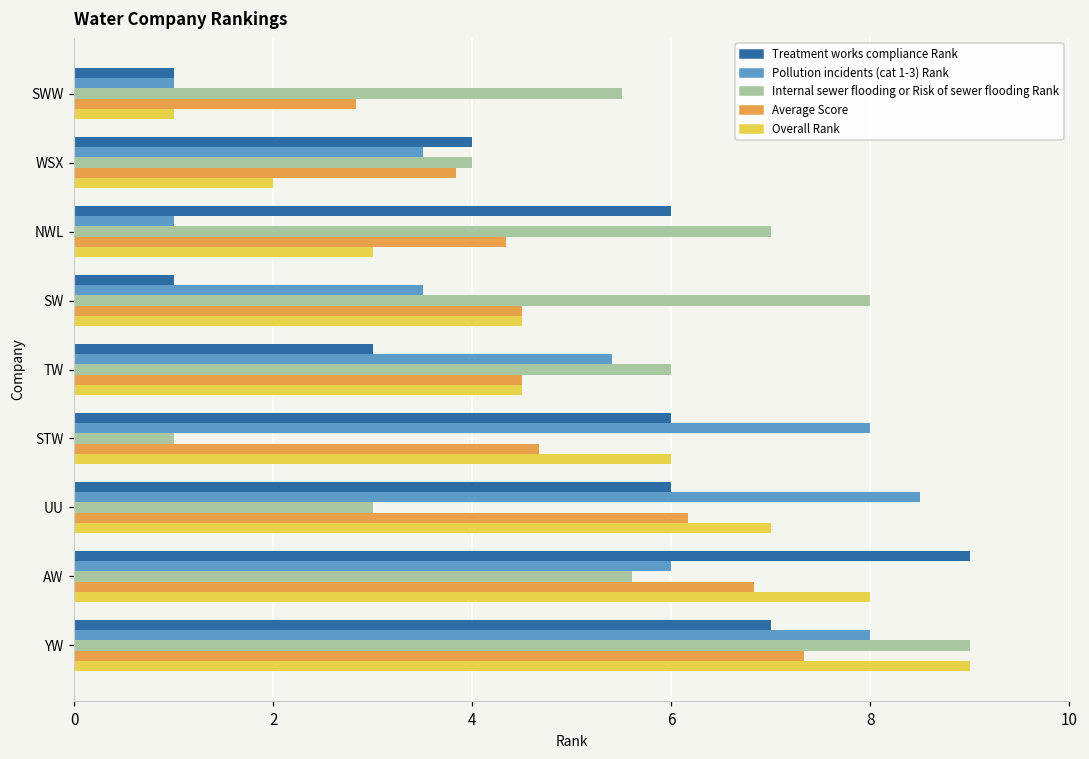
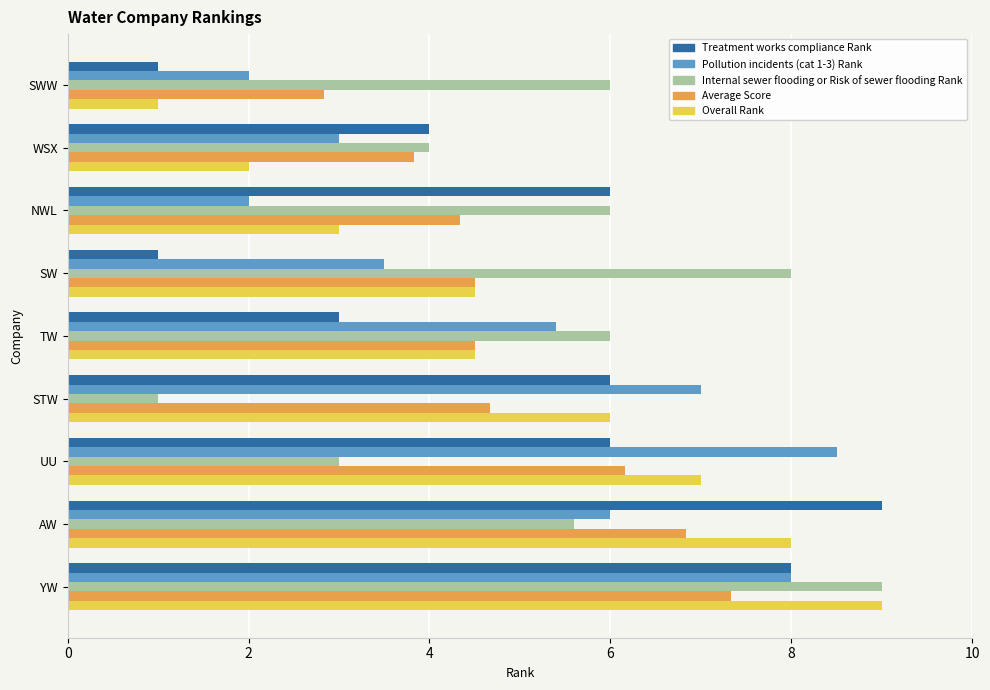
  {
    "Treatment works compliance Rank": {
      "SWW": 1,
      "WSX": 4,
      "NWL": 6,
      "SW": 1,
      "TW": 3,
      "STW": 6,
      "UU": 6,
      "AW": 9,
-     "YW": 7
+     "YW": 8
    },
    "Pollution incidents (cat 1-3) Rank": {
-     "SWW": 1,
-     "WSX": 3.5,
-     "NWL": 1,
+     "SWW": 2,
+     "WSX": 3.0,
+     "NWL": 2,
      "SW": 3.5,
      "TW": 5.4,
-     "STW": 8,
+     "STW": 7,
      "UU": 8.5,
      "AW": 6.0,
      "YW": 8.0
    },
    "Internal sewer flooding or Risk of sewer flooding Rank": {
-     "SWW": 5.5,
+     "SWW": 6.0,
      "WSX": 4.0,
-     "NWL": 7,
+     "NWL": 6,
      "SW": 8.0,
      "TW": 6.0,
      "STW": 1.0,
      "UU": 3.0,
      "AW": 5.6,
      "YW": 9.0
    }
  }
